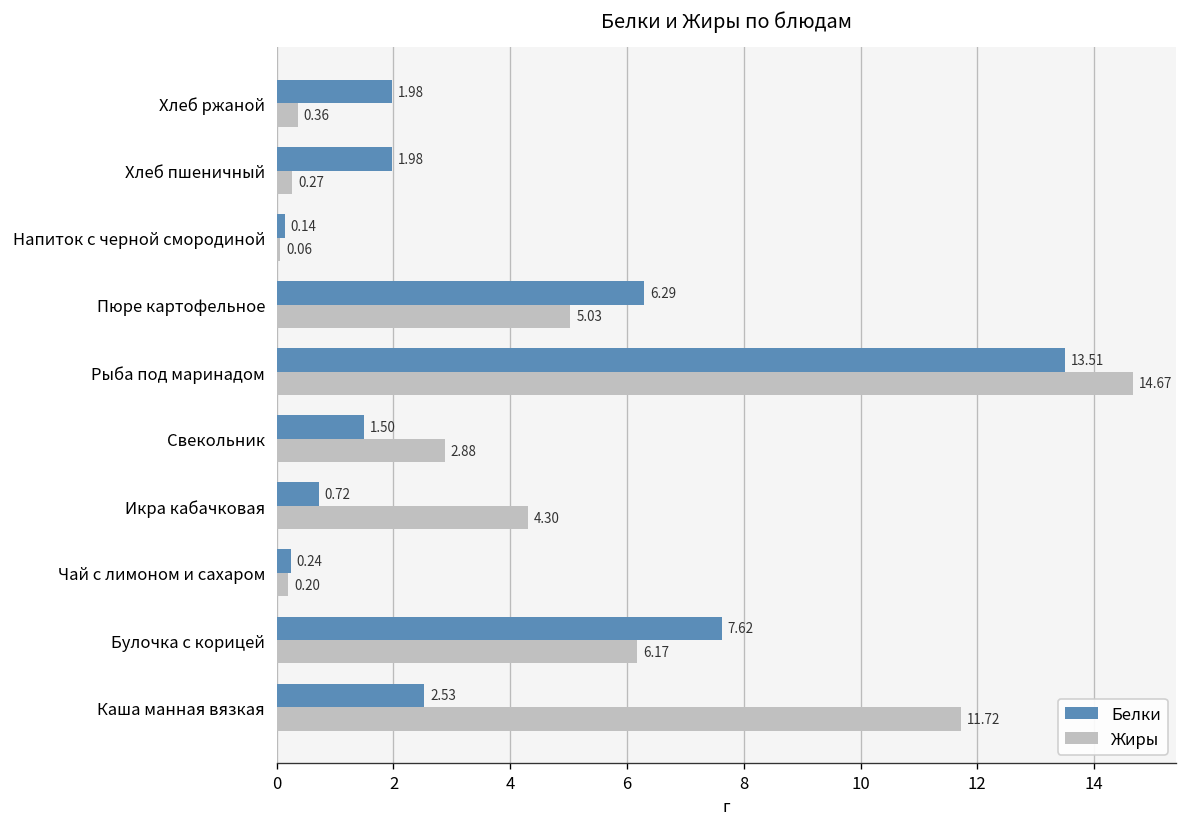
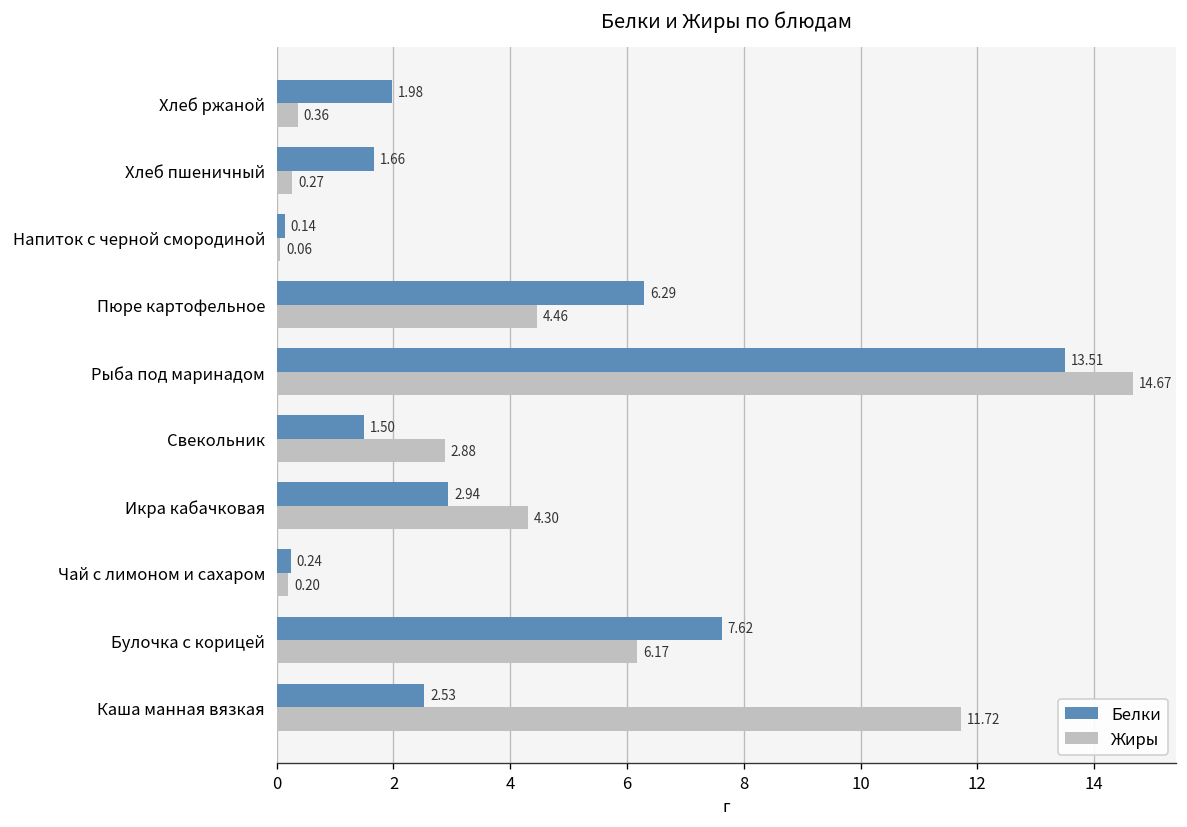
  {
    "Белки": {
      "Хлеб ржаной": 1.98,
-     "Хлеб пшеничный": 1.98,
+     "Хлеб пшеничный": 1.66,
      "Напиток с черной смородиной": 0.14,
      "Пюре картофельное": 6.29,
      "Рыба под маринадом": 13.51,
      "Свекольник": 1.50,
-     "Икра кабачковая": 0.72,
+     "Икра кабачковая": 2.94,
      "Чай с лимоном и сахаром": 0.24,
      "Булочка с корицей": 7.62,
      "Каша манная вязкая": 2.53
    },
    "Жиры": {
      "Хлеб ржаной": 0.36,
      "Хлеб пшеничный": 0.27,
      "Напиток с черной смородиной": 0.06,
-     "Пюре картофельное": 5.03,
+     "Пюре картофельное": 4.46,
      "Рыба под маринадом": 14.67,
      "Свекольник": 2.88,
      "Икра кабачковая": 4.30,
      "Чай с лимоном и сахаром": 0.20,
      "Булочка с корицей": 6.17,
      "Каша манная вязкая": 11.72
    }
  }
